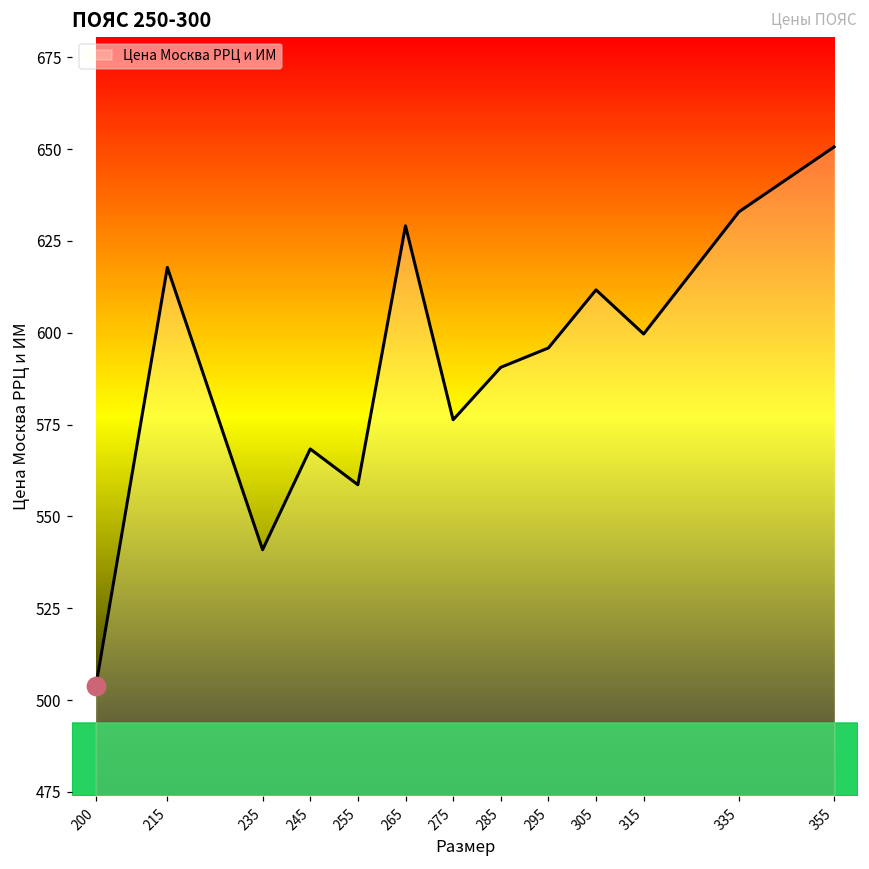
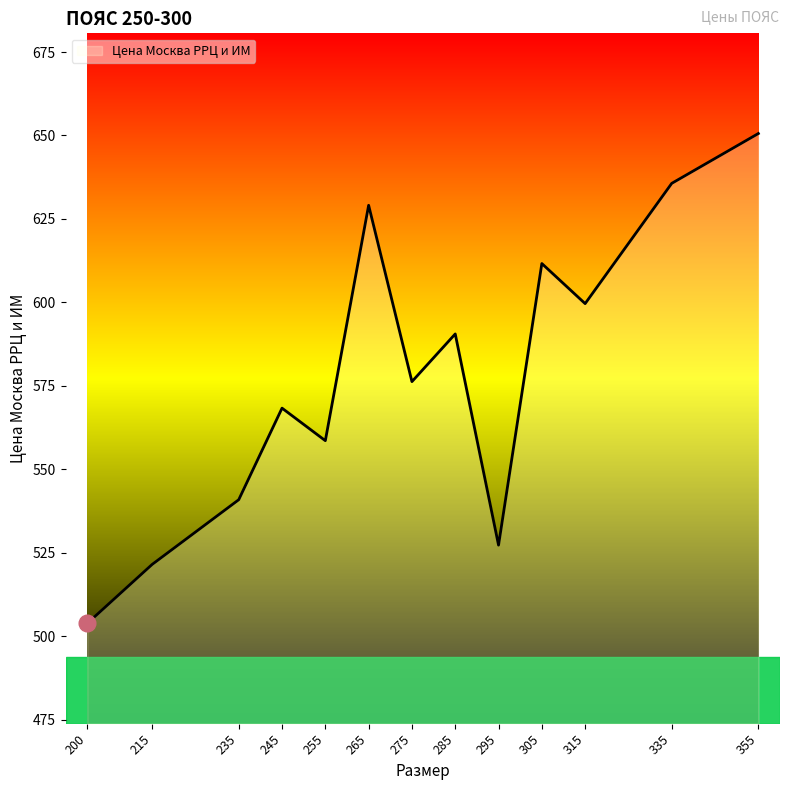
  {
    "Цена Москва РРЦ и ИМ": {
-     "215": 618,
+     "215": 522,
      "235": 541,
      "245": 568,
      "255": 559,
      "265": 629,
      "275": 576,
      "285": 591,
-     "295": 596,
+     "295": 527,
      "305": 612,
      "315": 600,
-     "335": 633,
+     "335": 636,
      "355": 651
    }
  }
